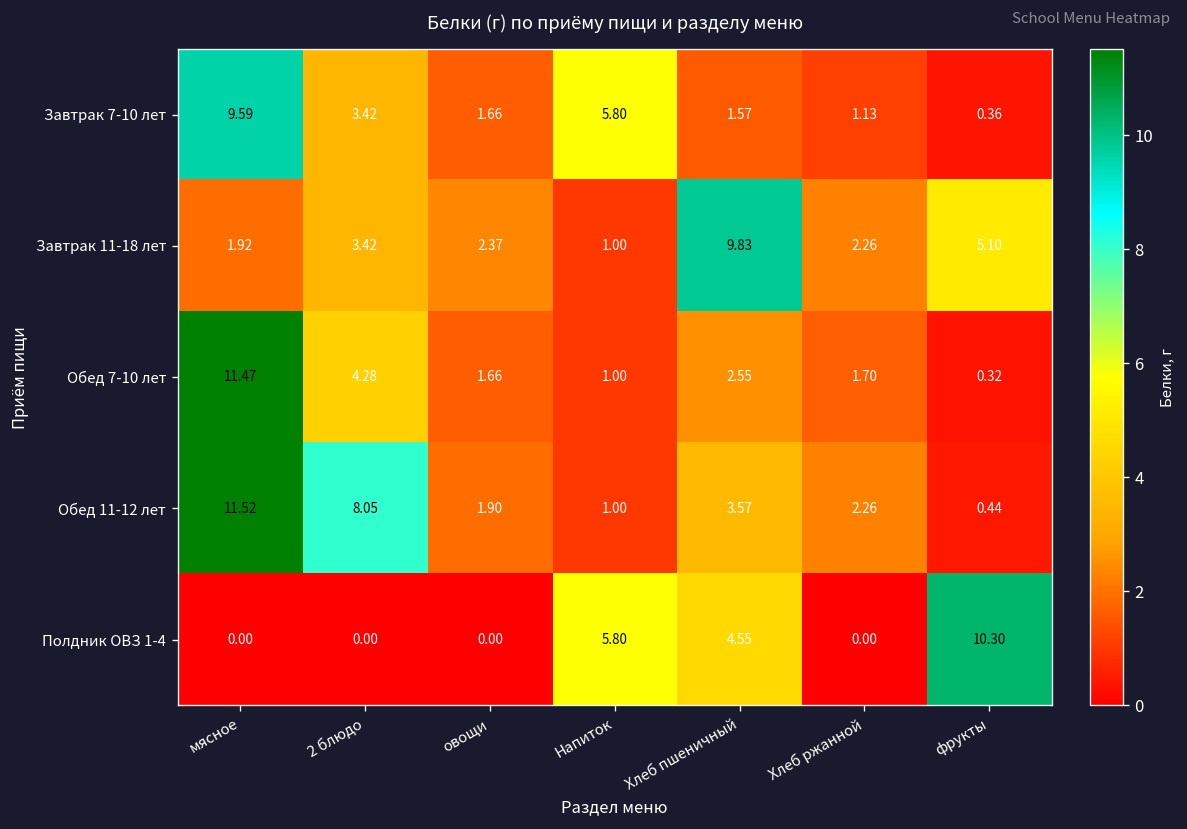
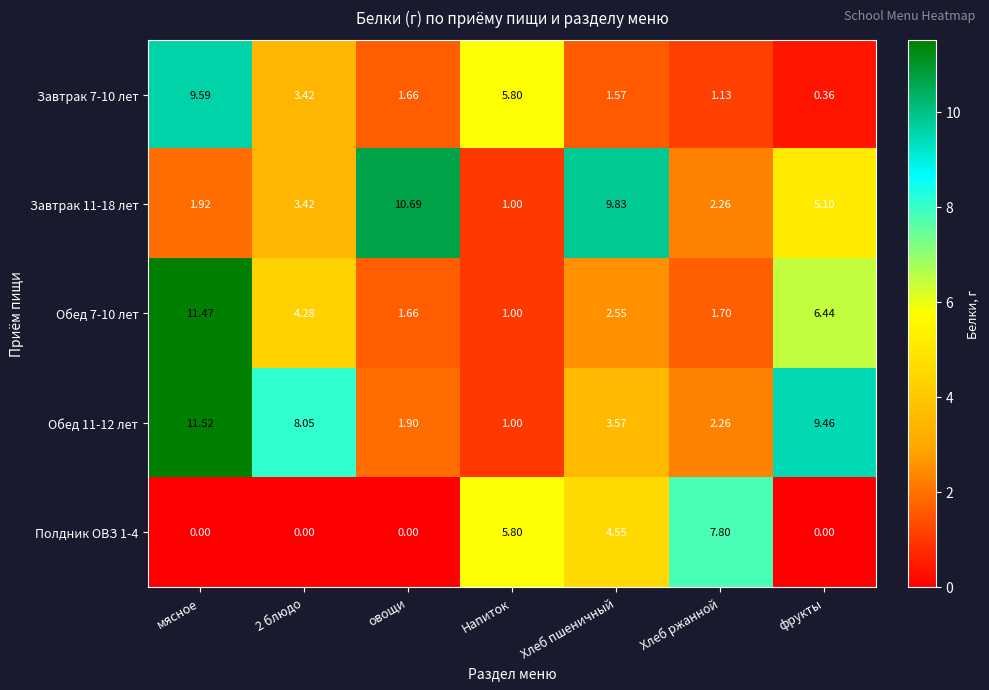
  {
    "Завтрак 7-10 лет": {
      "мясное": 9.59,
      "2 блюдо": 3.42,
      "овощи": 1.66,
      "Напиток": 5.80,
      "Хлеб пшеничный": 1.57,
      "Хлеб ржанной": 1.13,
      "фрукты": 0.36
    },
    "Завтрак 11-18 лет": {
      "мясное": 1.92,
      "2 блюдо": 3.42,
-     "овощи": 2.37,
+     "овощи": 10.69,
      "Напиток": 1.00,
      "Хлеб пшеничный": 9.83,
      "Хлеб ржанной": 2.26,
      "фрукты": 5.10
    },
    "Обед 7-10 лет": {
      "мясное": 11.47,
      "2 блюдо": 4.28,
      "овощи": 1.66,
      "Напиток": 1.00,
      "Хлеб пшеничный": 2.55,
      "Хлеб ржанной": 1.70,
-     "фрукты": 0.32
+     "фрукты": 6.44
    },
    "Обед 11-12 лет": {
      "мясное": 11.52,
      "2 блюдо": 8.05,
      "овощи": 1.90,
      "Напиток": 1.00,
      "Хлеб пшеничный": 3.57,
      "Хлеб ржанной": 2.26,
-     "фрукты": 0.44
+     "фрукты": 9.46
    },
    "Полдник ОВЗ 1-4": {
      "мясное": 0.00,
      "2 блюдо": 0.00,
      "овощи": 0.00,
      "Напиток": 5.80,
      "Хлеб пшеничный": 4.55,
-     "Хлеб ржанной": 0.00,
-     "фрукты": 10.30
+     "Хлеб ржанной": 7.80,
+     "фрукты": 0.00
    }
  }
